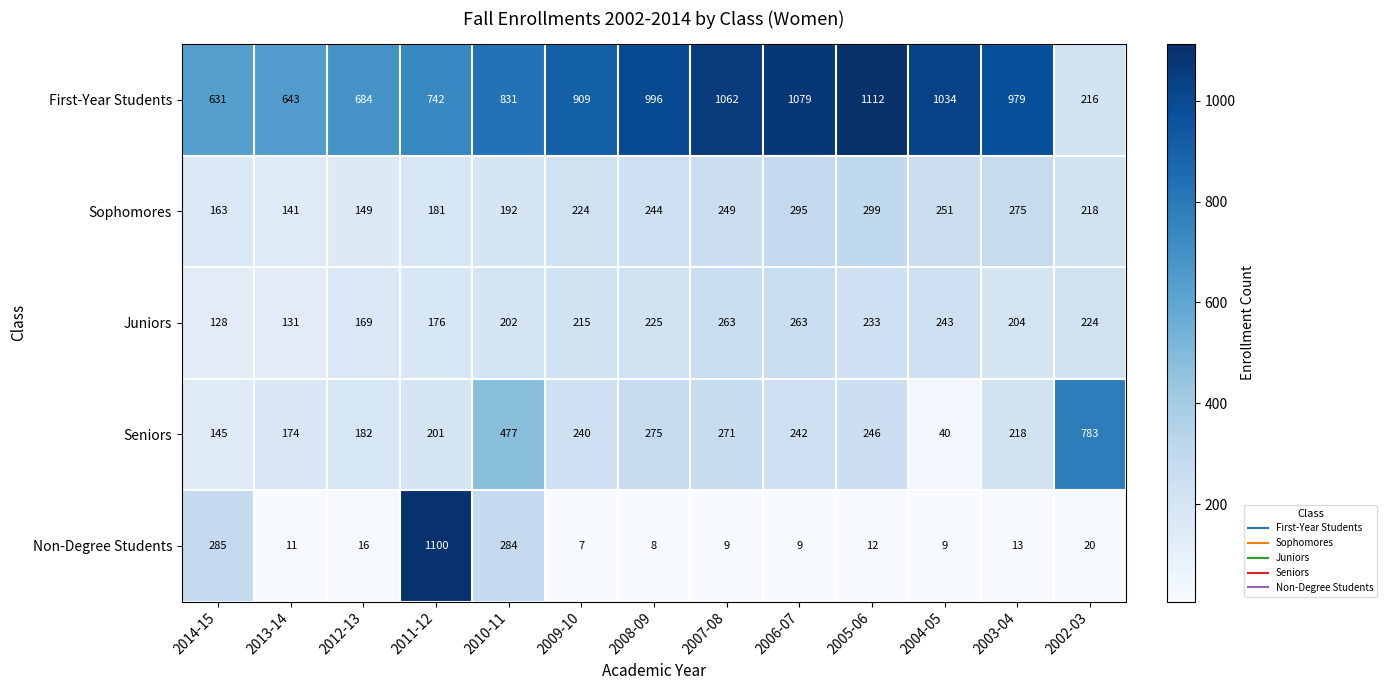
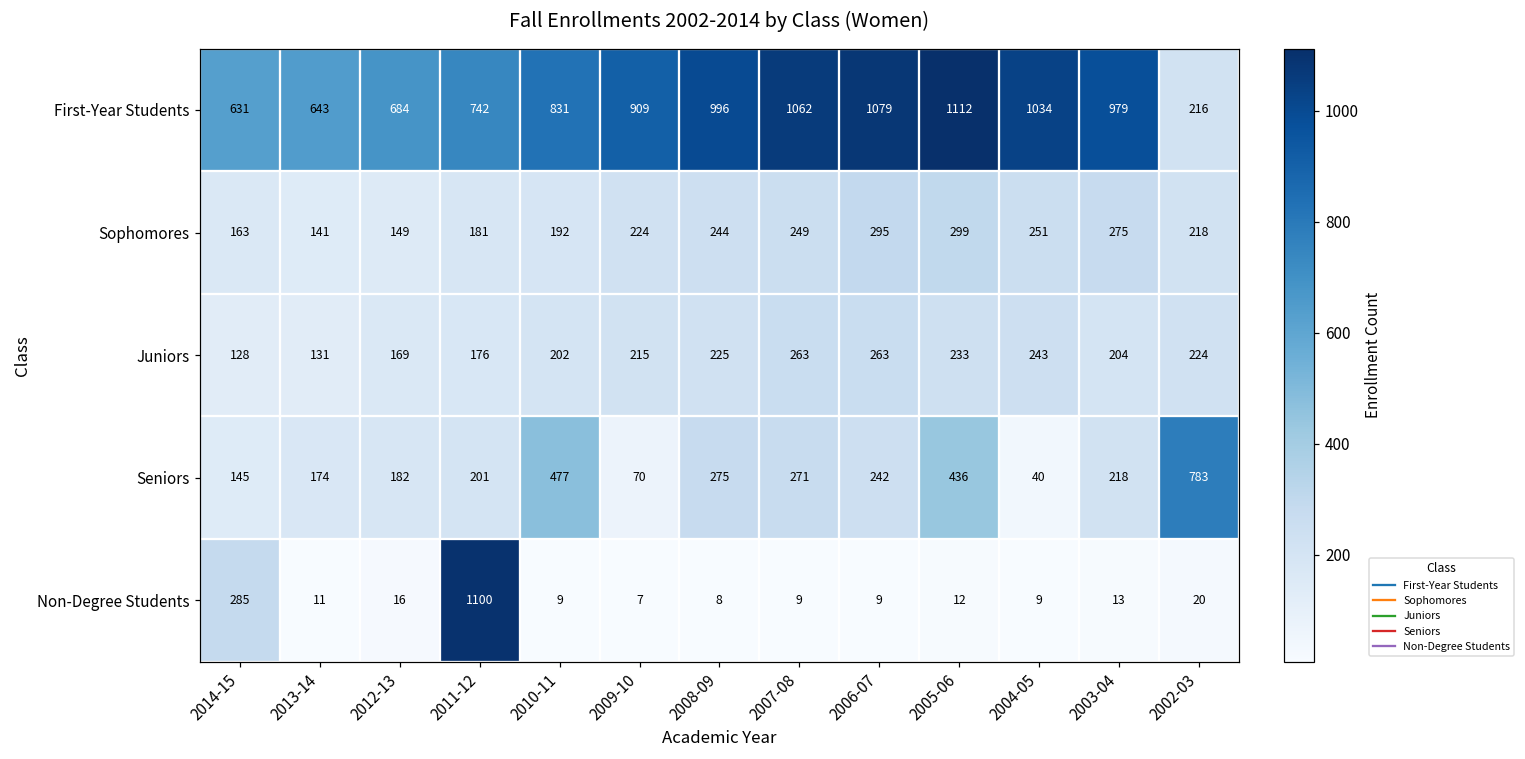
  {
    "First-Year Students": {
      "2014-15": 631,
      "2013-14": 643,
      "2012-13": 684,
      "2011-12": 742,
      "2010-11": 831,
      "2009-10": 909,
      "2008-09": 996,
      "2007-08": 1062,
      "2006-07": 1079,
      "2005-06": 1112,
      "2004-05": 1034,
      "2003-04": 979,
      "2002-03": 216
    },
    "Sophomores": {
      "2014-15": 163,
      "2013-14": 141,
      "2012-13": 149,
      "2011-12": 181,
      "2010-11": 192,
      "2009-10": 224,
      "2008-09": 244,
      "2007-08": 249,
      "2006-07": 295,
      "2005-06": 299,
      "2004-05": 251,
      "2003-04": 275,
      "2002-03": 218
    },
    "Juniors": {
      "2014-15": 128,
      "2013-14": 131,
      "2012-13": 169,
      "2011-12": 176,
      "2010-11": 202,
      "2009-10": 215,
      "2008-09": 225,
      "2007-08": 263,
      "2006-07": 263,
      "2005-06": 233,
      "2004-05": 243,
      "2003-04": 204,
      "2002-03": 224
    },
    "Seniors": {
      "2014-15": 145,
      "2013-14": 174,
      "2012-13": 182,
      "2011-12": 201,
      "2010-11": 477,
-     "2009-10": 240,
+     "2009-10": 70,
      "2008-09": 275,
      "2007-08": 271,
      "2006-07": 242,
-     "2005-06": 246,
+     "2005-06": 436,
      "2004-05": 40,
      "2003-04": 218,
      "2002-03": 783
    },
    "Non-Degree Students": {
      "2014-15": 285,
      "2013-14": 11,
      "2012-13": 16,
      "2011-12": 1100,
-     "2010-11": 284,
+     "2010-11": 9,
      "2009-10": 7,
      "2008-09": 8,
      "2007-08": 9,
      "2006-07": 9,
      "2005-06": 12,
      "2004-05": 9,
      "2003-04": 13,
      "2002-03": 20
    }
  }
